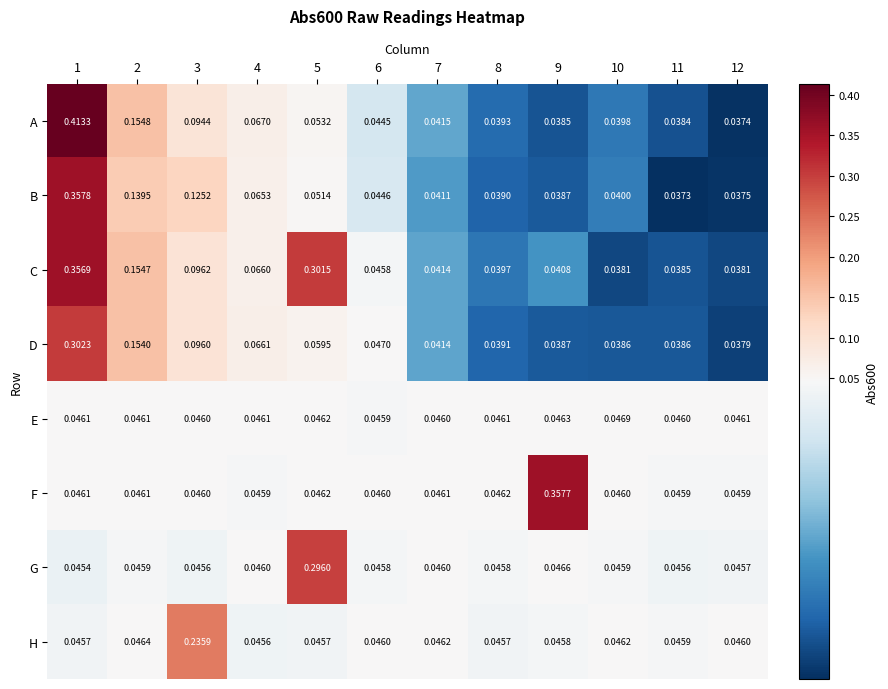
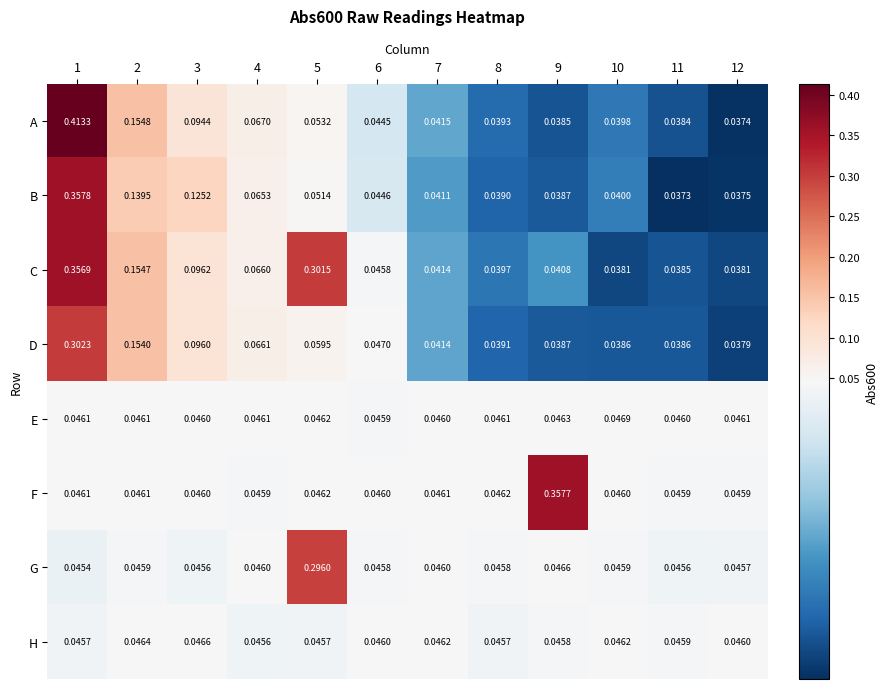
  {
    "A": {
      "1": 0.4133,
      "2": 0.1548,
      "3": 0.0944,
      "4": 0.0670,
      "5": 0.0532,
      "6": 0.0445,
      "7": 0.0415,
      "8": 0.0393,
      "9": 0.0385,
      "10": 0.0398,
      "11": 0.0384,
      "12": 0.0374
    },
    "B": {
      "1": 0.3578,
      "2": 0.1395,
      "3": 0.1252,
      "4": 0.0653,
      "5": 0.0514,
      "6": 0.0446,
      "7": 0.0411,
      "8": 0.0390,
      "9": 0.0387,
      "10": 0.0400,
      "11": 0.0373,
      "12": 0.0375
    },
    "C": {
      "1": 0.3569,
      "2": 0.1547,
      "3": 0.0962,
      "4": 0.0660,
      "5": 0.3015,
      "6": 0.0458,
      "7": 0.0414,
      "8": 0.0397,
      "9": 0.0408,
      "10": 0.0381,
      "11": 0.0385,
      "12": 0.0381
    },
    "D": {
      "1": 0.3023,
      "2": 0.1540,
      "3": 0.0960,
      "4": 0.0661,
      "5": 0.0595,
      "6": 0.0470,
      "7": 0.0414,
      "8": 0.0391,
      "9": 0.0387,
      "10": 0.0386,
      "11": 0.0386,
      "12": 0.0379
    },
    "E": {
      "1": 0.0461,
      "2": 0.0461,
      "3": 0.0460,
      "4": 0.0461,
      "5": 0.0462,
      "6": 0.0459,
      "7": 0.0460,
      "8": 0.0461,
      "9": 0.0463,
      "10": 0.0469,
      "11": 0.0460,
      "12": 0.0461
    },
    "F": {
      "1": 0.0461,
      "2": 0.0461,
      "3": 0.0460,
      "4": 0.0459,
      "5": 0.0462,
      "6": 0.0460,
      "7": 0.0461,
      "8": 0.0462,
      "9": 0.3577,
      "10": 0.0460,
      "11": 0.0459,
      "12": 0.0459
    },
    "G": {
      "1": 0.0454,
      "2": 0.0459,
      "3": 0.0456,
      "4": 0.0460,
      "5": 0.2960,
      "6": 0.0458,
      "7": 0.0460,
      "8": 0.0458,
      "9": 0.0466,
      "10": 0.0459,
      "11": 0.0456,
      "12": 0.0457
    },
    "H": {
      "1": 0.0457,
      "2": 0.0464,
-     "3": 0.2359,
+     "3": 0.0466,
      "4": 0.0456,
      "5": 0.0457,
      "6": 0.0460,
      "7": 0.0462,
      "8": 0.0457,
      "9": 0.0458,
      "10": 0.0462,
      "11": 0.0459,
      "12": 0.0460
    }
  }
